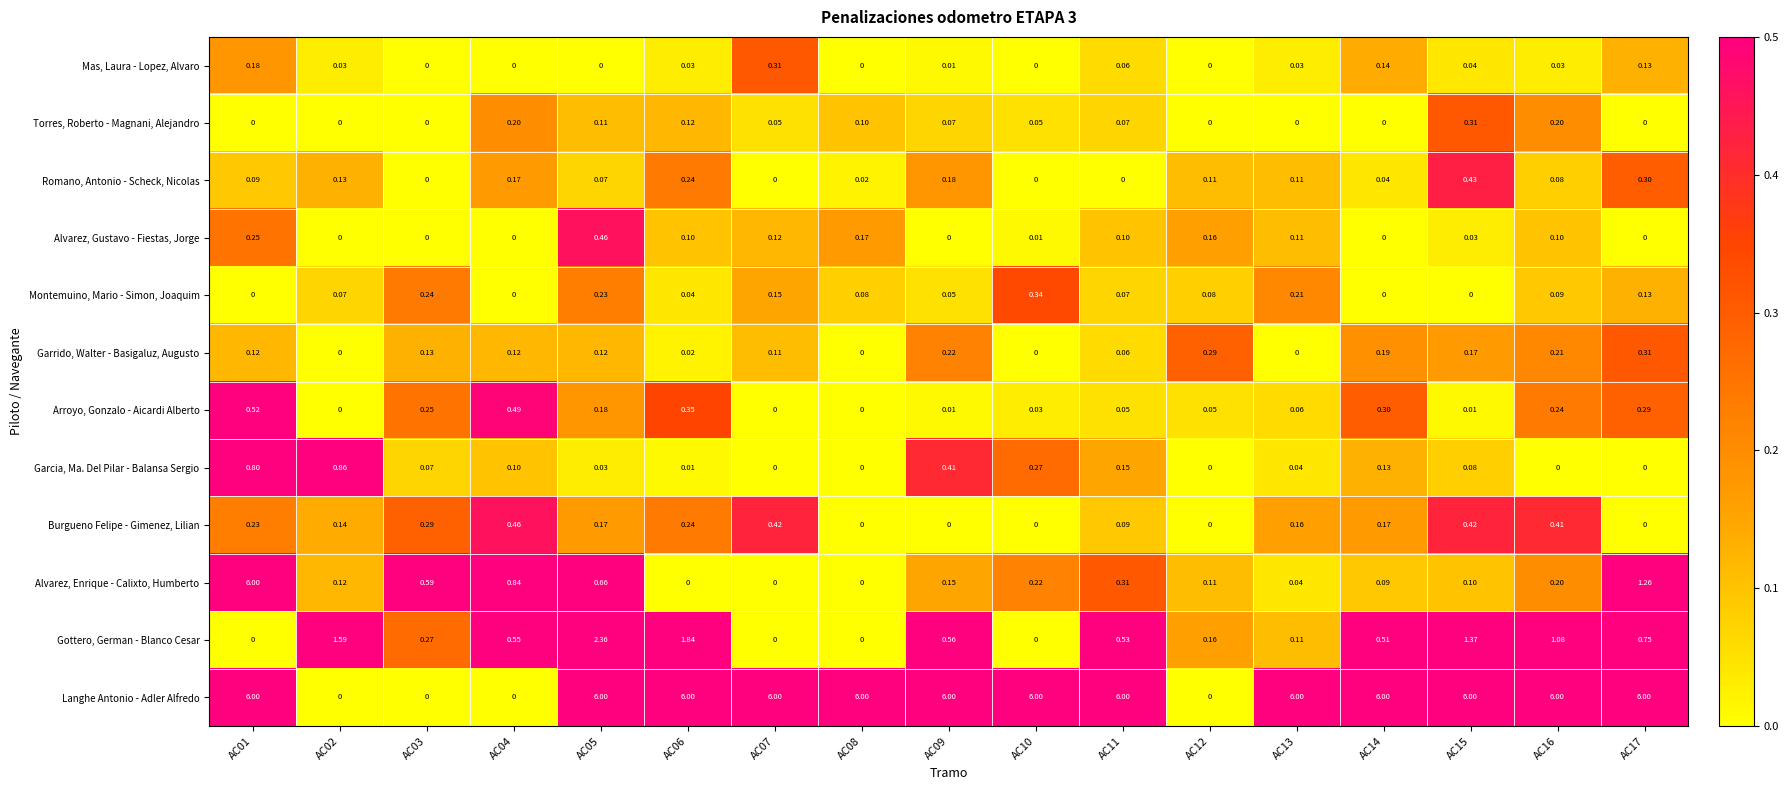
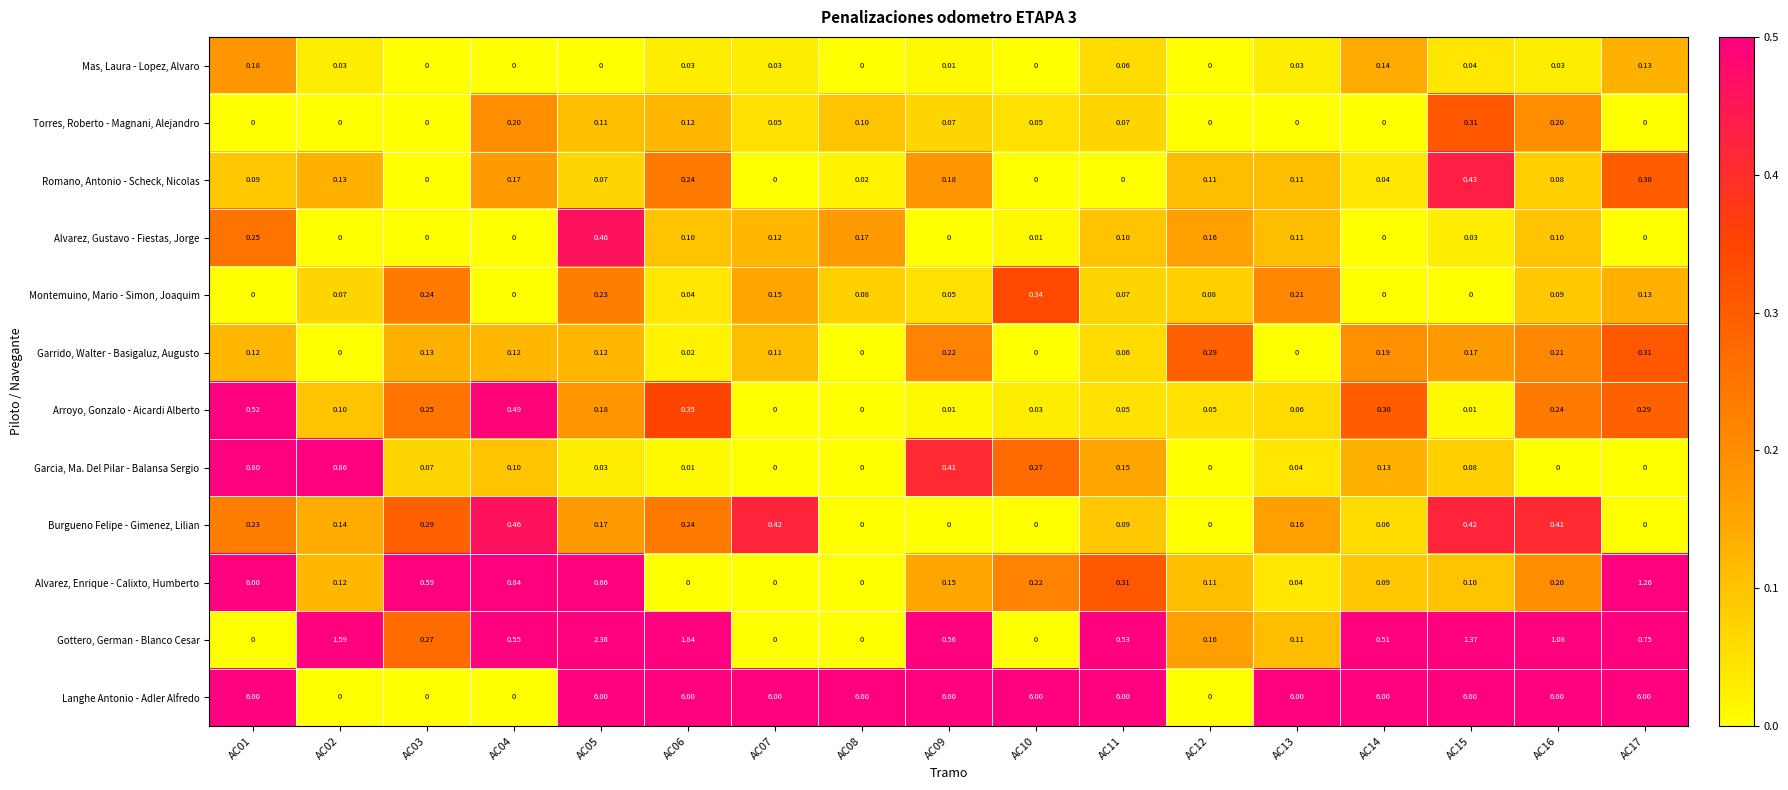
  {
    "Mas, Laura - Lopez, Alvaro": {
      "AC01": 0.18,
      "AC02": 0.03,
      "AC03": 0,
      "AC04": 0,
      "AC05": 0,
      "AC06": 0.03,
-     "AC07": 0.31,
+     "AC07": 0.03,
      "AC08": 0,
      "AC09": 0.01,
      "AC10": 0,
      "AC11": 0.06,
      "AC12": 0,
      "AC13": 0.03,
      "AC14": 0.14,
      "AC15": 0.04,
      "AC16": 0.03,
      "AC17": 0.13
    },
    "Arroyo, Gonzalo - Aicardi Alberto": {
      "AC01": 0.52,
-     "AC02": 0,
+     "AC02": 0.10,
      "AC03": 0.25,
      "AC04": 0.49,
      "AC05": 0.18,
      "AC06": 0.35,
      "AC07": 0,
      "AC08": 0,
      "AC09": 0.01,
      "AC10": 0.03,
      "AC11": 0.05,
      "AC12": 0.05,
      "AC13": 0.06,
      "AC14": 0.30,
      "AC15": 0.01,
      "AC16": 0.24,
      "AC17": 0.29
    },
    "Burgueno Felipe - Gimenez, Lilian": {
      "AC01": 0.23,
      "AC02": 0.14,
      "AC03": 0.29,
      "AC04": 0.46,
      "AC05": 0.17,
      "AC06": 0.24,
      "AC07": 0.42,
      "AC08": 0,
      "AC09": 0,
      "AC10": 0,
      "AC11": 0.09,
      "AC12": 0,
      "AC13": 0.16,
-     "AC14": 0.17,
+     "AC14": 0.06,
      "AC15": 0.42,
      "AC16": 0.41,
      "AC17": 0
    }
  }
